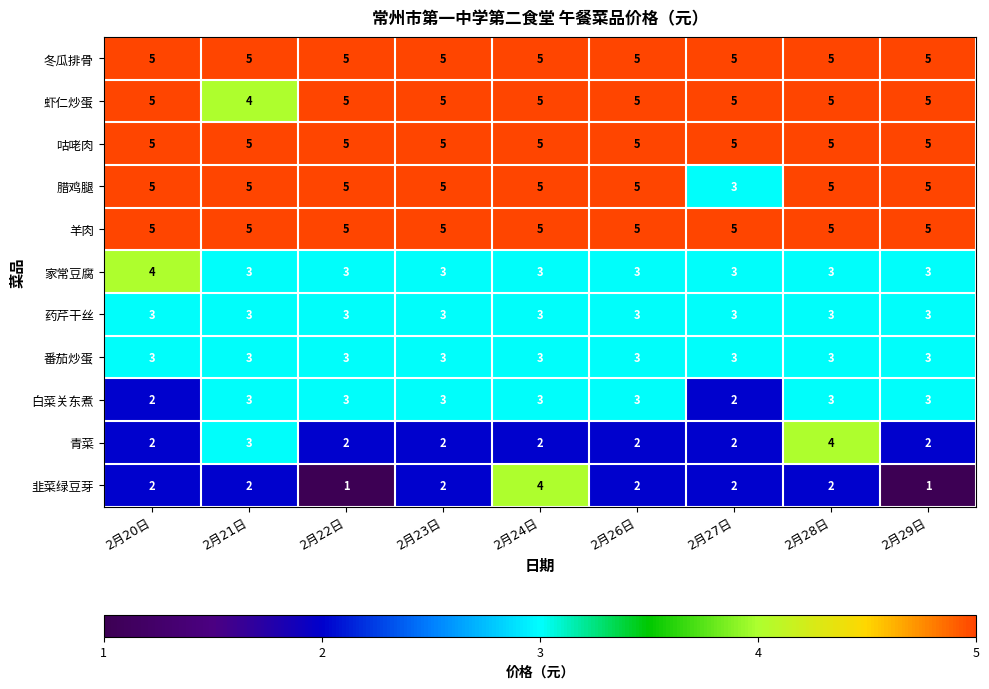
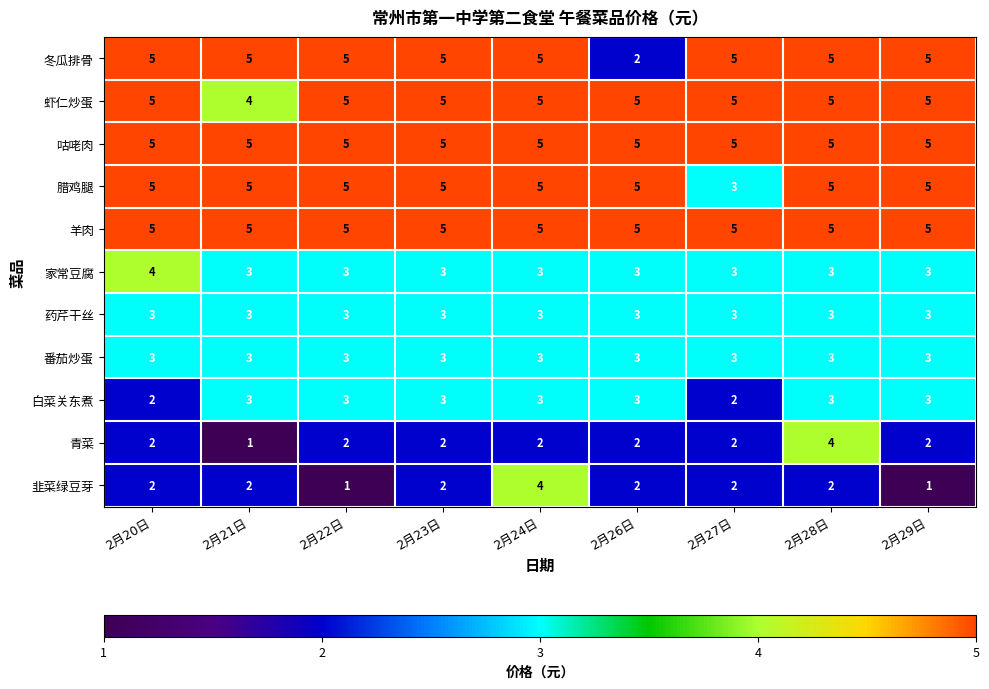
  {
    "冬瓜排骨": {
      "2月20日": 5,
      "2月21日": 5,
      "2月22日": 5,
      "2月23日": 5,
      "2月24日": 5,
-     "2月26日": 5,
+     "2月26日": 2,
      "2月27日": 5,
      "2月28日": 5,
      "2月29日": 5
    },
    "虾仁炒蛋": {
      "2月20日": 5,
      "2月21日": 4,
      "2月22日": 5,
      "2月23日": 5,
      "2月24日": 5,
      "2月26日": 5,
      "2月27日": 5,
      "2月28日": 5,
      "2月29日": 5
    },
    "咕咾肉": {
      "2月20日": 5,
      "2月21日": 5,
      "2月22日": 5,
      "2月23日": 5,
      "2月24日": 5,
      "2月26日": 5,
      "2月27日": 5,
      "2月28日": 5,
      "2月29日": 5
    },
    "腊鸡腿": {
      "2月20日": 5,
      "2月21日": 5,
      "2月22日": 5,
      "2月23日": 5,
      "2月24日": 5,
      "2月26日": 5,
      "2月27日": 3,
      "2月28日": 5,
      "2月29日": 5
    },
    "羊肉": {
      "2月20日": 5,
      "2月21日": 5,
      "2月22日": 5,
      "2月23日": 5,
      "2月24日": 5,
      "2月26日": 5,
      "2月27日": 5,
      "2月28日": 5,
      "2月29日": 5
    },
    "家常豆腐": {
      "2月20日": 4,
      "2月21日": 3,
      "2月22日": 3,
      "2月23日": 3,
      "2月24日": 3,
      "2月26日": 3,
      "2月27日": 3,
      "2月28日": 3,
      "2月29日": 3
    },
    "药芹干丝": {
      "2月20日": 3,
      "2月21日": 3,
      "2月22日": 3,
      "2月23日": 3,
      "2月24日": 3,
      "2月26日": 3,
      "2月27日": 3,
      "2月28日": 3,
      "2月29日": 3
    },
    "番茄炒蛋": {
      "2月20日": 3,
      "2月21日": 3,
      "2月22日": 3,
      "2月23日": 3,
      "2月24日": 3,
      "2月26日": 3,
      "2月27日": 3,
      "2月28日": 3,
      "2月29日": 3
    },
    "白菜关东煮": {
      "2月20日": 2,
      "2月21日": 3,
      "2月22日": 3,
      "2月23日": 3,
      "2月24日": 3,
      "2月26日": 3,
      "2月27日": 2,
      "2月28日": 3,
      "2月29日": 3
    },
    "青菜": {
      "2月20日": 2,
-     "2月21日": 3,
+     "2月21日": 1,
      "2月22日": 2,
      "2月23日": 2,
      "2月24日": 2,
      "2月26日": 2,
      "2月27日": 2,
      "2月28日": 4,
      "2月29日": 2
    },
    "韭菜绿豆芽": {
      "2月20日": 2,
      "2月21日": 2,
      "2月22日": 1,
      "2月23日": 2,
      "2月24日": 4,
      "2月26日": 2,
      "2月27日": 2,
      "2月28日": 2,
      "2月29日": 1
    }
  }
